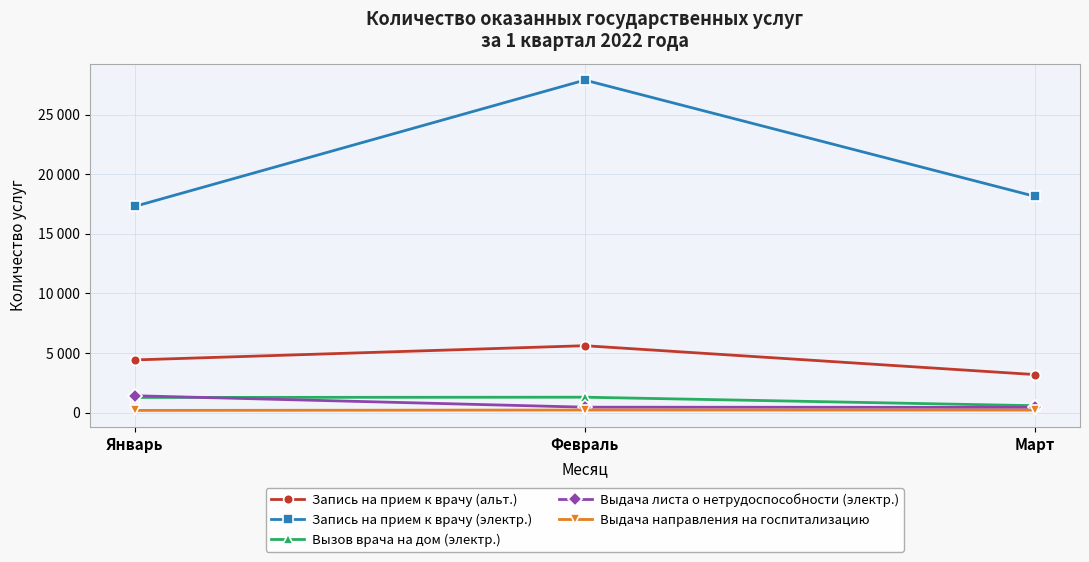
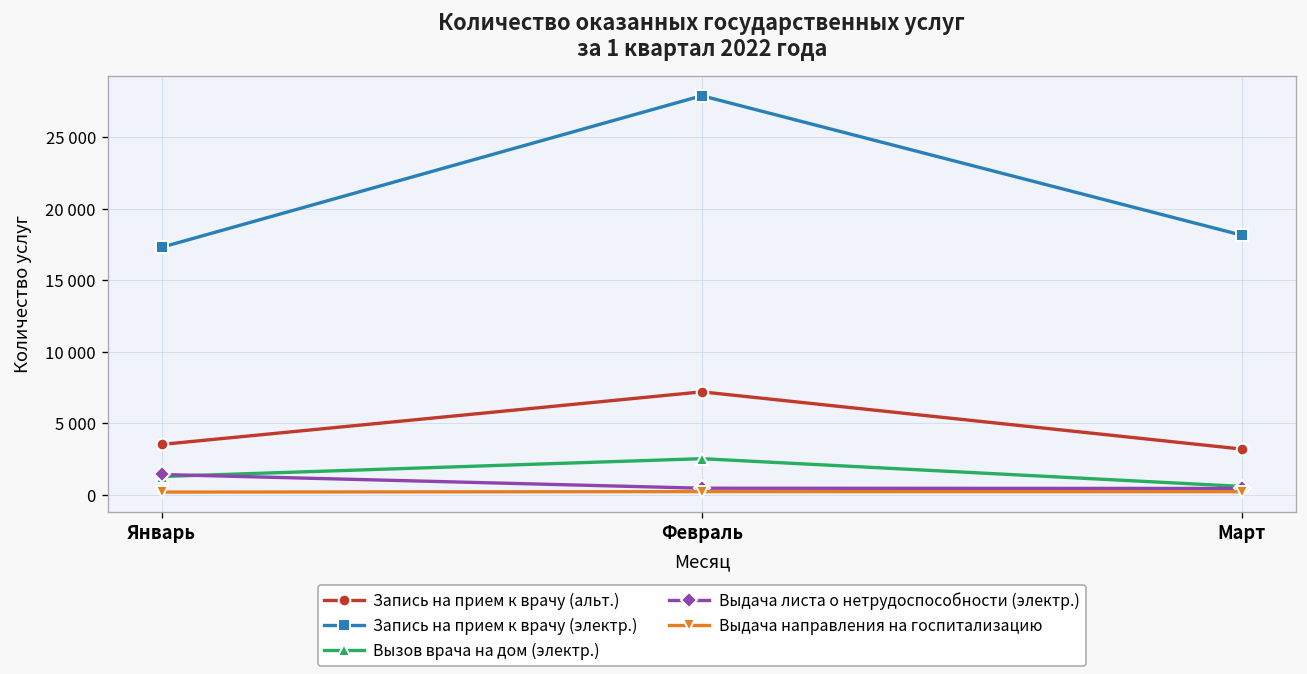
  {
    "Запись на прием к врачу (альт.)": {
-     "Январь": 4400,
-     "Февраль": 5600,
+     "Январь": 3500,
+     "Февраль": 7200,
      "Март": 3200
    },
    "Запись на прием к врачу (электр.)": {
      "Январь": 17300,
      "Февраль": 27900,
      "Март": 18100
    },
    "Вызов врача на дом (электр.)": {
-     "Февраль": 1300
+     "Февраль": 2500
    },
    "Выдача листа о нетрудоспособности (электр.)": {
      "Февраль": 400
    },
    "Выдача направления на госпитализацию": {
      "Январь": 200,
      "Февраль": 200,
      "Март": 200
    }
  }
